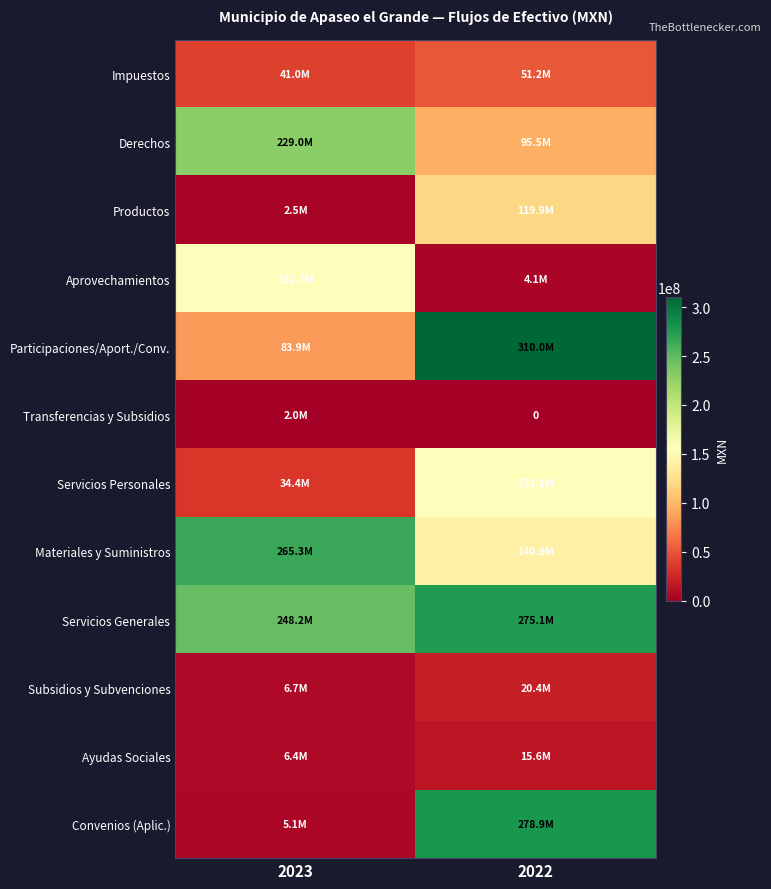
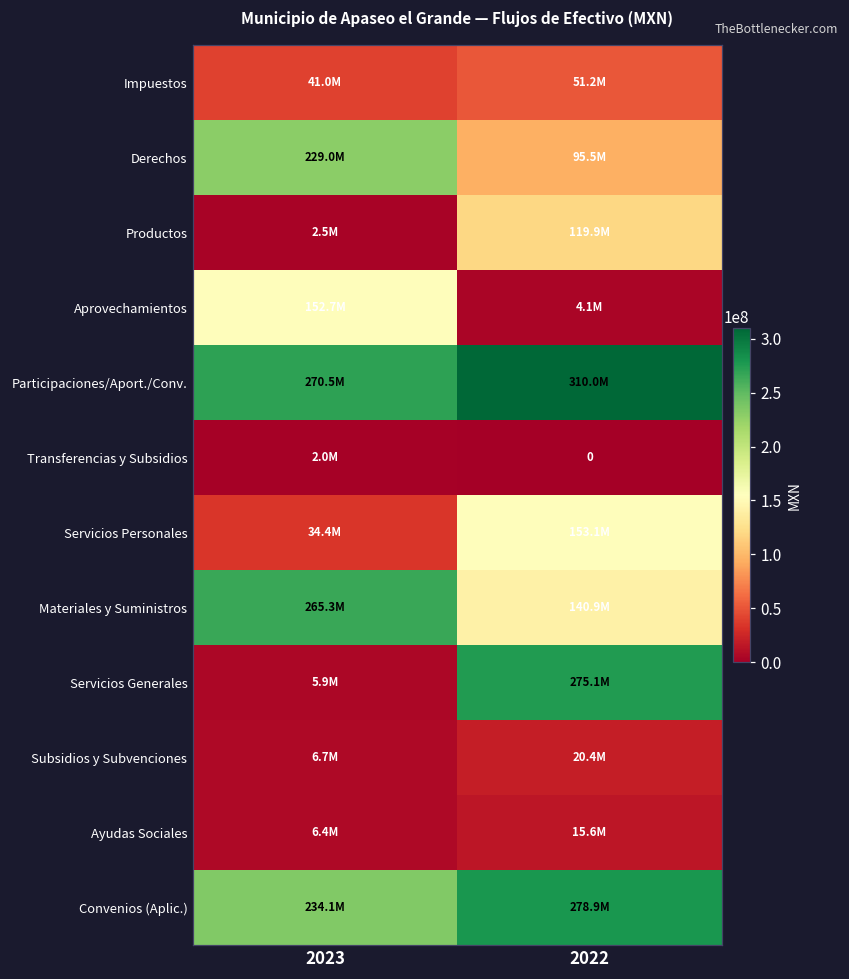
  {
    "Impuestos": {
      "2023": "41.0M",
      "2022": "51.2M"
    },
    "Derechos": {
      "2023": "229.0M",
      "2022": "95.5M"
    },
    "Productos": {
      "2023": "2.5M",
      "2022": "119.9M"
    },
    "Aprovechamientos": {
      "2023": "152.7M",
      "2022": "4.1M"
    },
    "Participaciones/Aport./Conv.": {
-     "2023": "83.9M",
+     "2023": "270.5M",
      "2022": "310.0M"
    },
    "Transferencias y Subsidios": {
      "2023": "2.0M",
      "2022": "0"
    },
    "Servicios Personales": {
      "2023": "34.4M",
      "2022": "153.1M"
    },
    "Materiales y Suministros": {
      "2023": "265.3M",
      "2022": "140.9M"
    },
    "Servicios Generales": {
-     "2023": "248.2M",
+     "2023": "5.9M",
      "2022": "275.1M"
    },
    "Subsidios y Subvenciones": {
      "2023": "6.7M",
      "2022": "20.4M"
    },
    "Ayudas Sociales": {
      "2023": "6.4M",
      "2022": "15.6M"
    },
    "Convenios (Aplic.)": {
-     "2023": "5.1M",
+     "2023": "234.1M",
      "2022": "278.9M"
    }
  }
